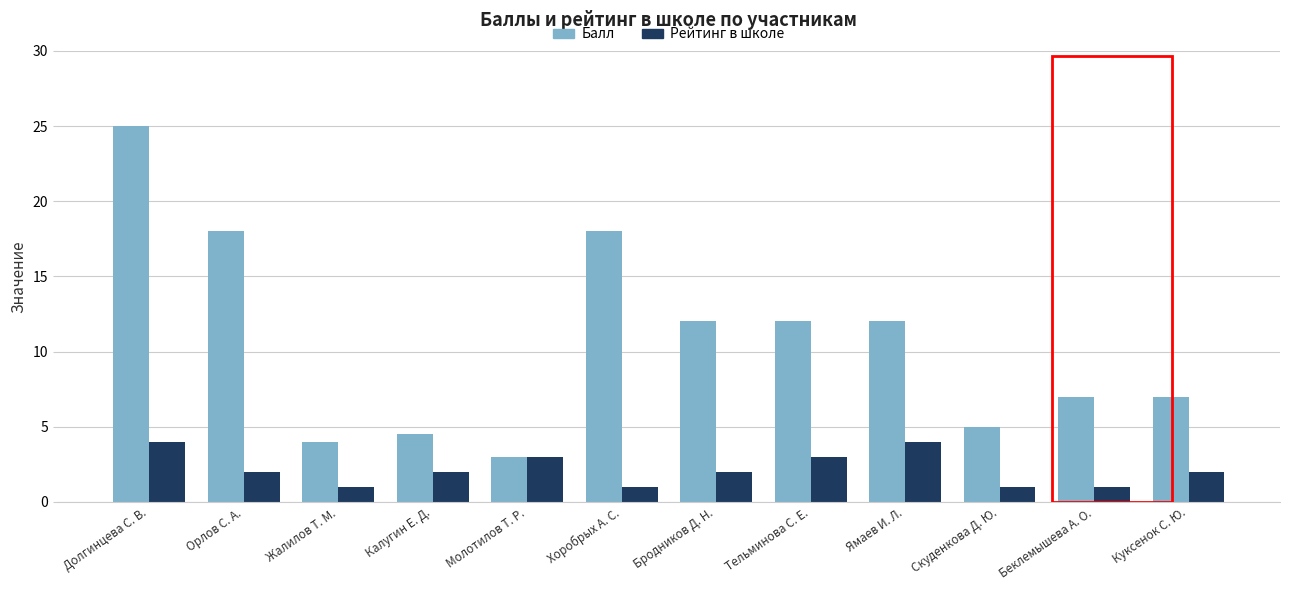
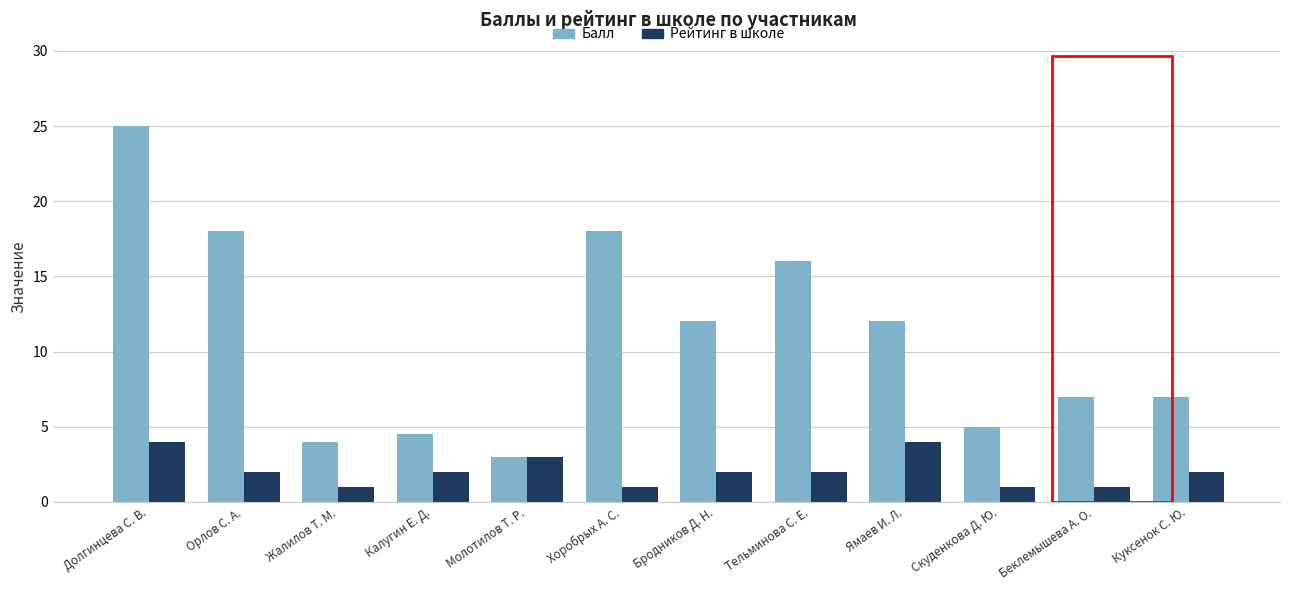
  {
    "Балл": {
      "Долгинцева С. В.": 25,
      "Орлов С. А.": 18,
      "Жалилов Т. М.": 4,
      "Калугин Е. Д.": 4.5,
      "Молотилов Т. Р.": 3,
      "Хоробрых А. С.": 18,
      "Бродников Д. Н.": 12,
-     "Тельминова С. Е.": 12,
+     "Тельминова С. Е.": 16,
      "Ямаев И. Л.": 12,
      "Скуденкова Д. Ю.": 5,
      "Беклемышева А. О.": 7,
      "Куксенок С. Ю.": 7
    },
    "Рейтинг в школе": {
      "Долгинцева С. В.": 4,
      "Орлов С. А.": 2,
      "Жалилов Т. М.": 1,
      "Калугин Е. Д.": 2,
      "Молотилов Т. Р.": 3,
      "Хоробрых А. С.": 1,
      "Бродников Д. Н.": 2,
-     "Тельминова С. Е.": 3,
+     "Тельминова С. Е.": 2,
      "Ямаев И. Л.": 4,
      "Скуденкова Д. Ю.": 1,
      "Беклемышева А. О.": 1,
      "Куксенок С. Ю.": 2
    }
  }
